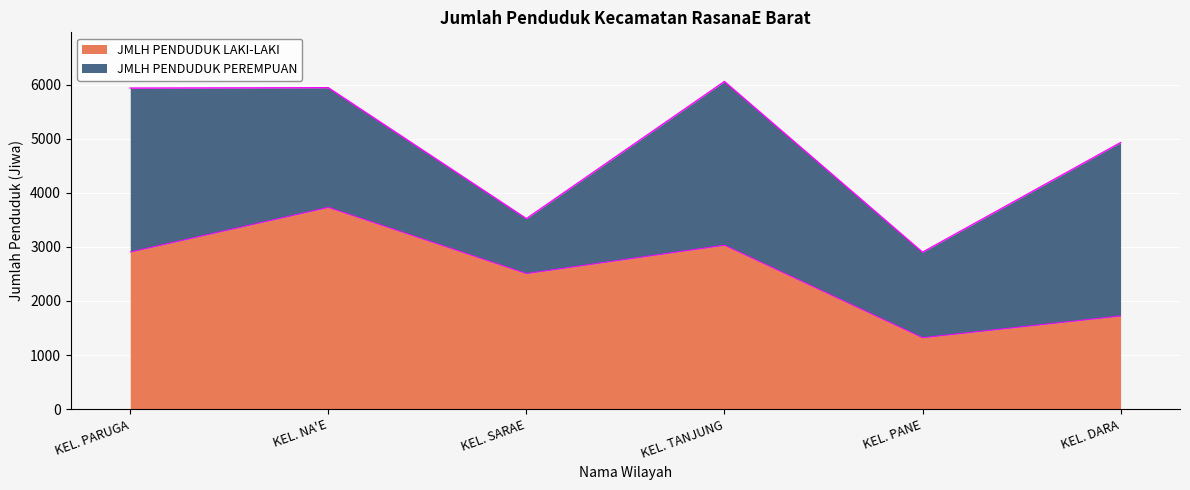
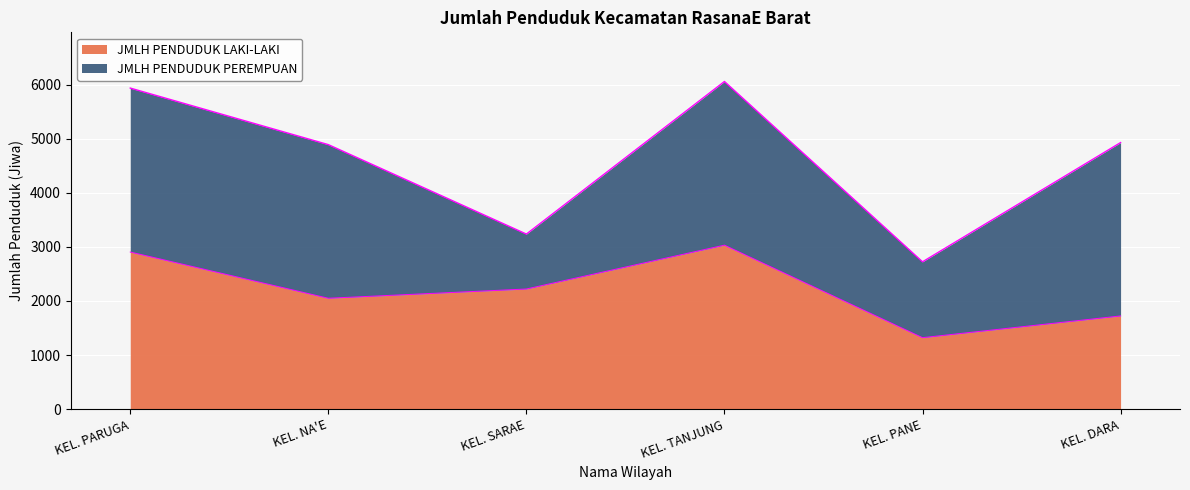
  {
    "JMLH PENDUDUK LAKI-LAKI": {
      "KEL. PARUGA": 2900,
-     "KEL. NA'E": 3700,
-     "KEL. SARAE": 2500,
+     "KEL. NA'E": 2100,
+     "KEL. SARAE": 2200,
      "KEL. TANJUNG": 3000,
      "KEL. PANE": 1300,
      "KEL. DARA": 1700
    },
    "JMLH PENDUDUK PEREMPUAN": {
      "KEL. PARUGA": 3000,
-     "KEL. NA'E": 2200,
+     "KEL. NA'E": 2800,
      "KEL. SARAE": 1000,
      "KEL. TANJUNG": 3000,
-     "KEL. PANE": 1600,
+     "KEL. PANE": 1400,
      "KEL. DARA": 3200
    }
  }
